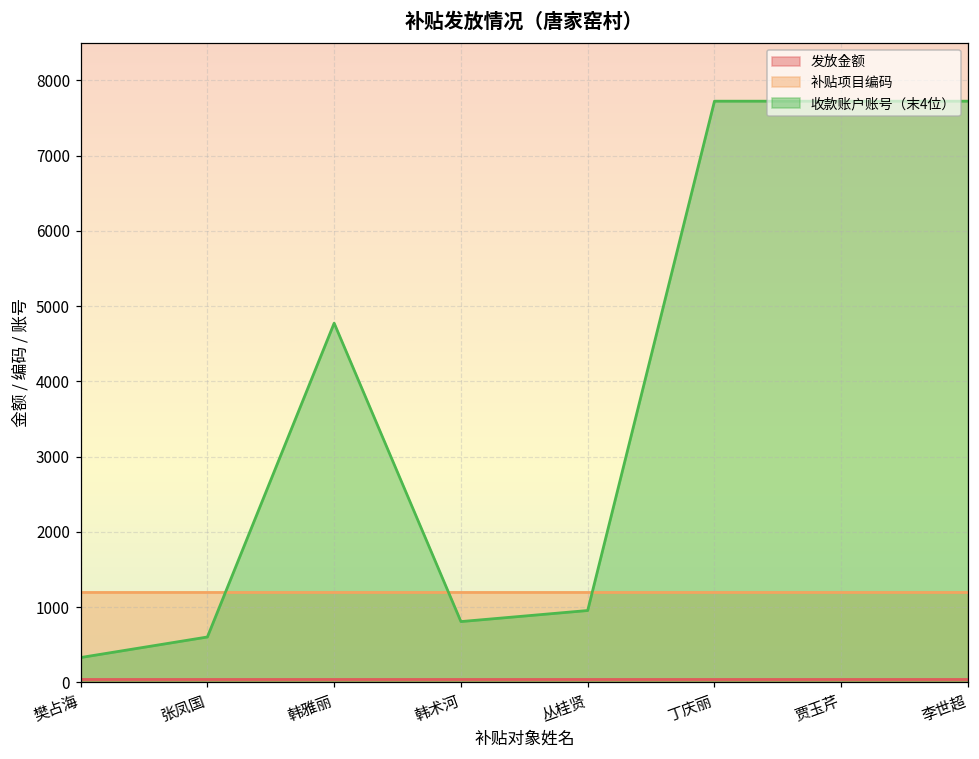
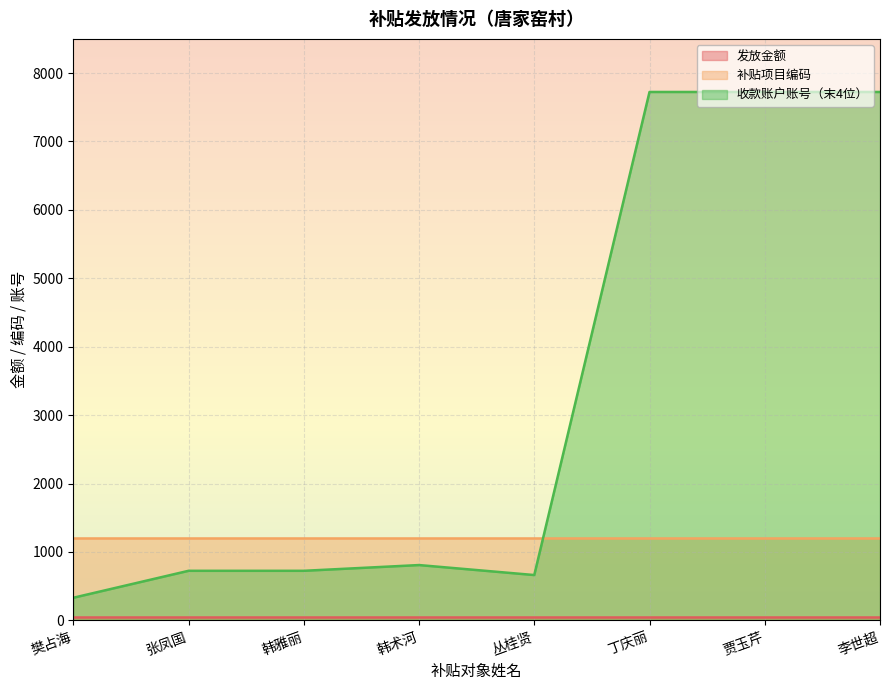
  {
    "收款账户账号（末4位）": {
      "樊占海": 300,
-     "张凤国": 600,
-     "韩雅丽": 4800,
+     "张凤国": 700,
+     "韩雅丽": 700,
      "韩术河": 800,
-     "丛桂贤": 1000,
+     "丛桂贤": 700,
      "丁庆丽": 7700,
      "李世超": 7700
    }
  }
